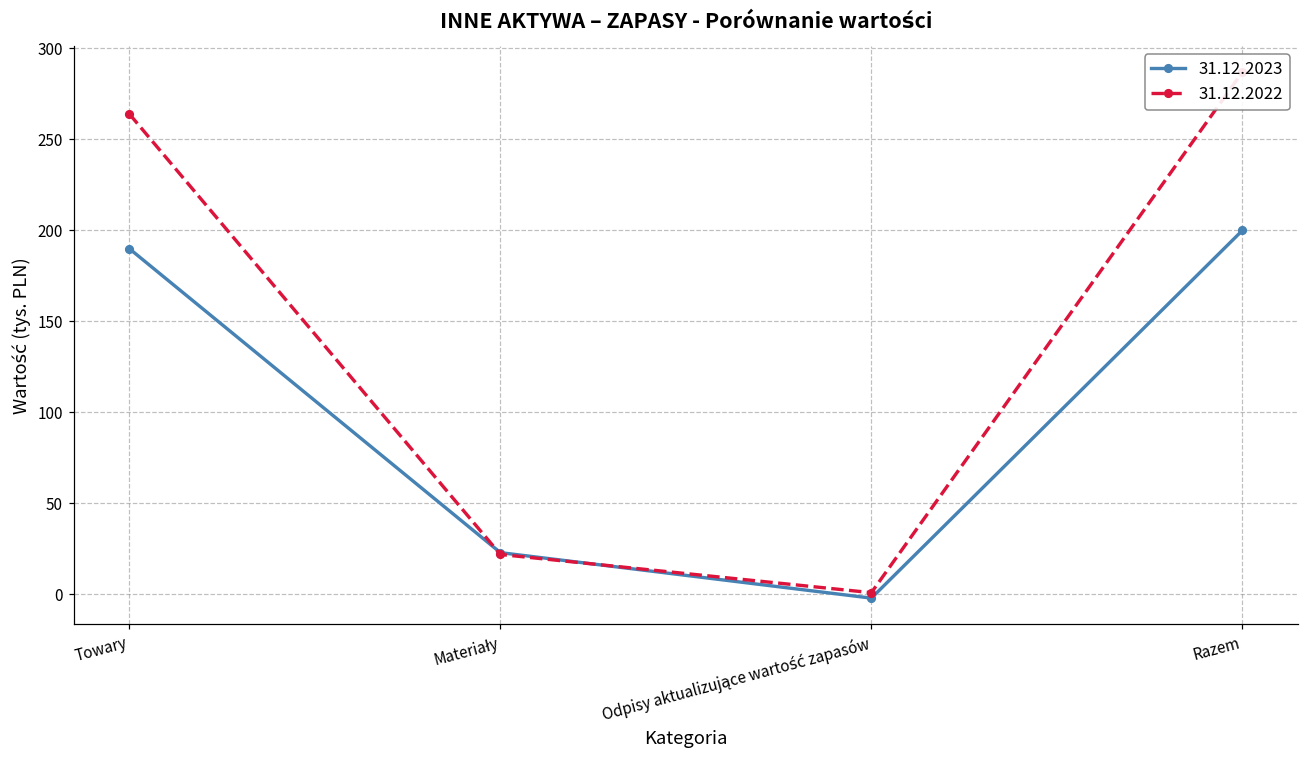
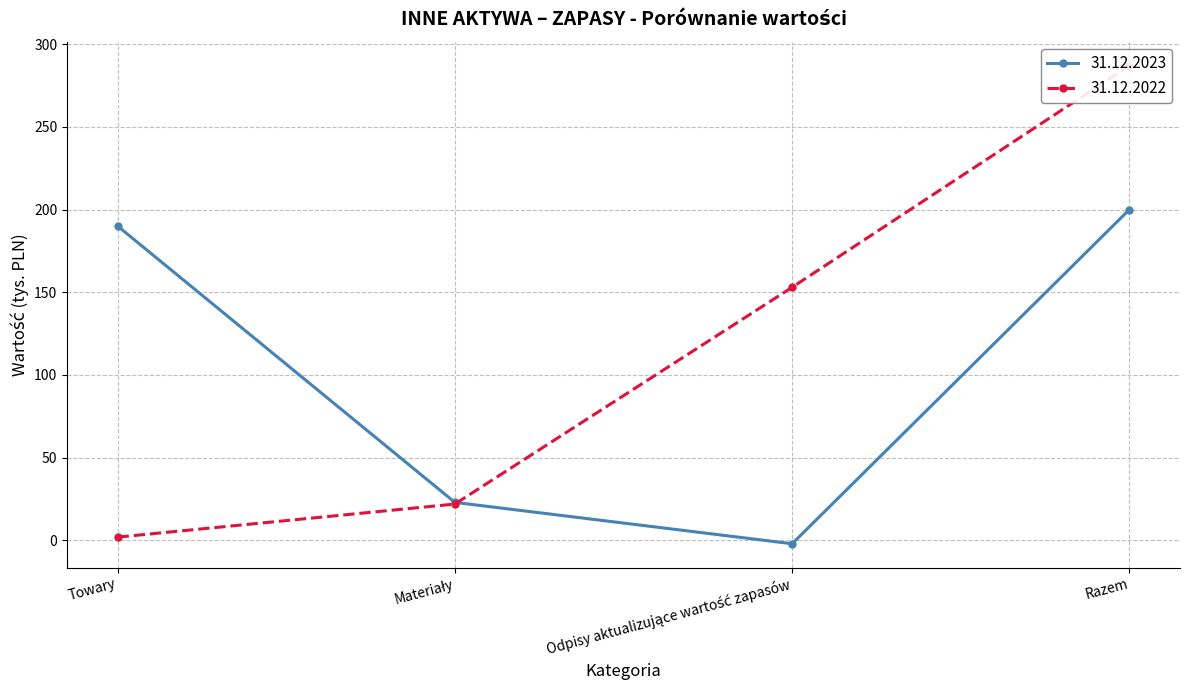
  {
    "31.12.2023": {
      "Towary": 190,
      "Odpisy aktualizujące wartość zapasów": -2,
      "Razem": 200
    },
    "31.12.2022": {
-     "Towary": 264,
-     "Odpisy aktualizujące wartość zapasów": 1
+     "Towary": 2,
+     "Odpisy aktualizujące wartość zapasów": 153
    }
  }
